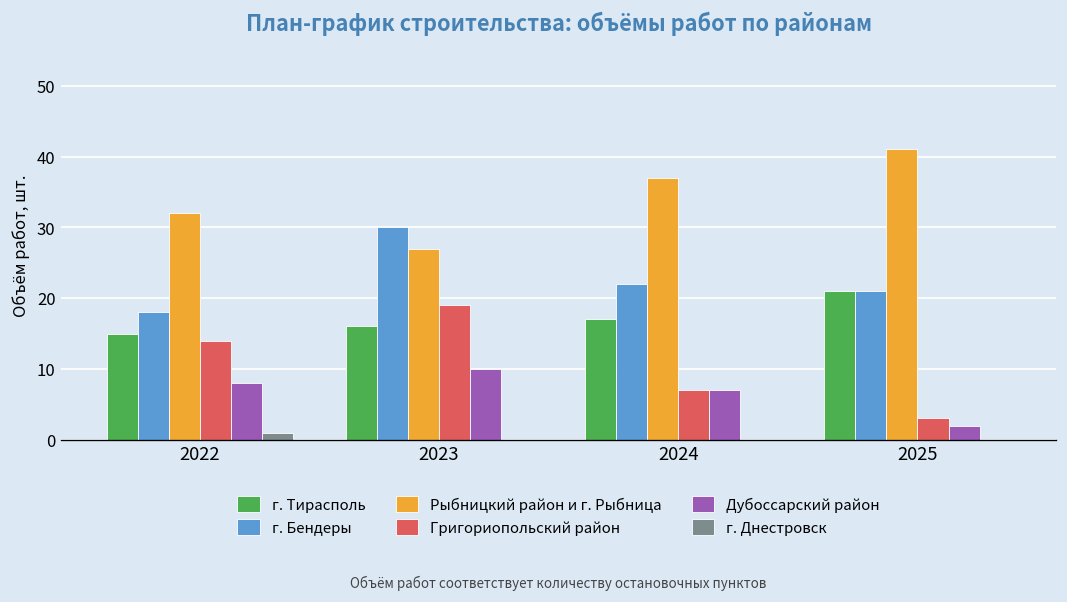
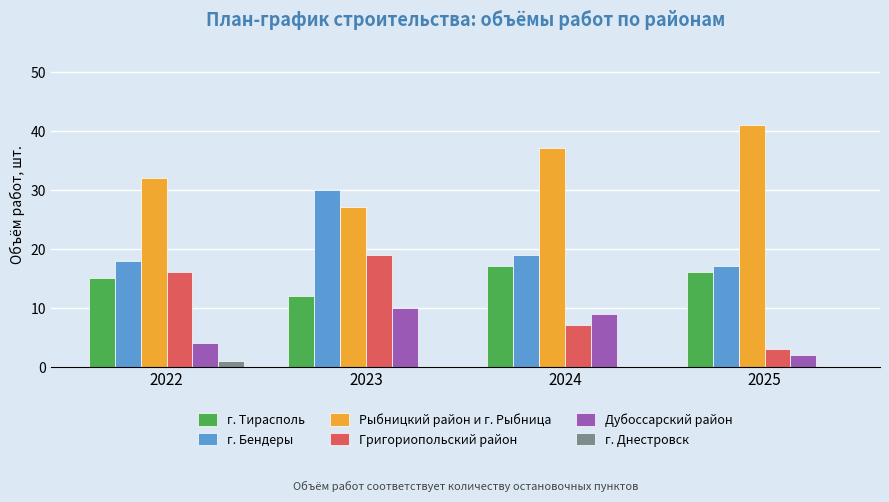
  {
    "г. Тирасполь": {
      "2022": 15,
-     "2023": 16,
+     "2023": 12,
      "2024": 17,
-     "2025": 21
+     "2025": 16
    },
    "г. Бендеры": {
      "2022": 18,
      "2023": 30,
-     "2024": 22,
-     "2025": 21
+     "2024": 19,
+     "2025": 17
    },
    "Рыбницкий район и г. Рыбница": {
      "2022": 32,
      "2023": 27,
      "2024": 37,
      "2025": 41
    },
    "Григориопольский район": {
-     "2022": 14,
+     "2022": 16,
      "2023": 19,
      "2024": 7,
      "2025": 3
    },
    "Дубоссарский район": {
-     "2022": 8,
+     "2022": 4,
      "2023": 10,
-     "2024": 7,
+     "2024": 9,
      "2025": 2
    },
    "г. Днестровск": {
      "2022": 1,
      "2023": 0,
      "2024": 0,
      "2025": 0
    }
  }
